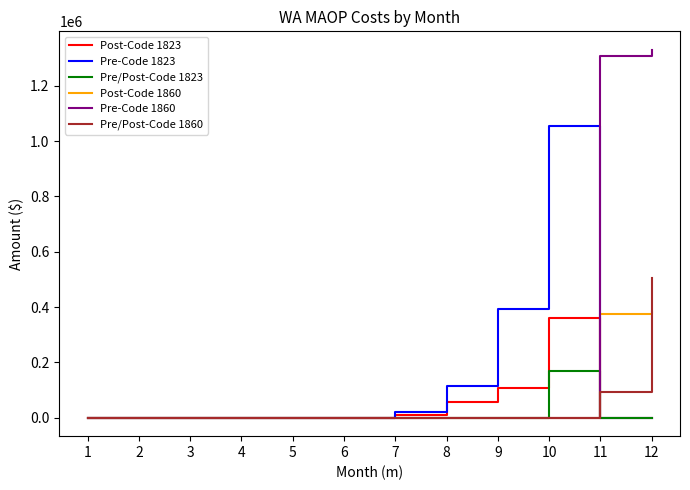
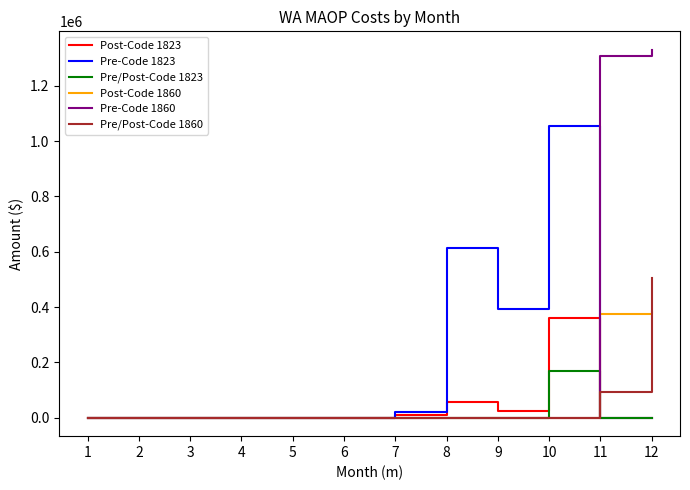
  {
    "Post-Code 1823": {
      "7": 10000,
      "8": 60000,
-     "9": 110000,
+     "9": 20000,
      "10": 360000
    },
    "Pre-Code 1823": {
      "7": 20000,
-     "8": 110000,
+     "8": 610000,
      "9": 390000,
      "10": 1050000
    },
    "Pre/Post-Code 1823": {
      "10": 170000
    },
    "Post-Code 1860": {
      "11": 370000,
      "12": 380000
    },
    "Pre-Code 1860": {
      "11": 1310000,
      "12": 1330000
    },
    "Pre/Post-Code 1860": {
      "11": 90000,
      "12": 510000
    }
  }
